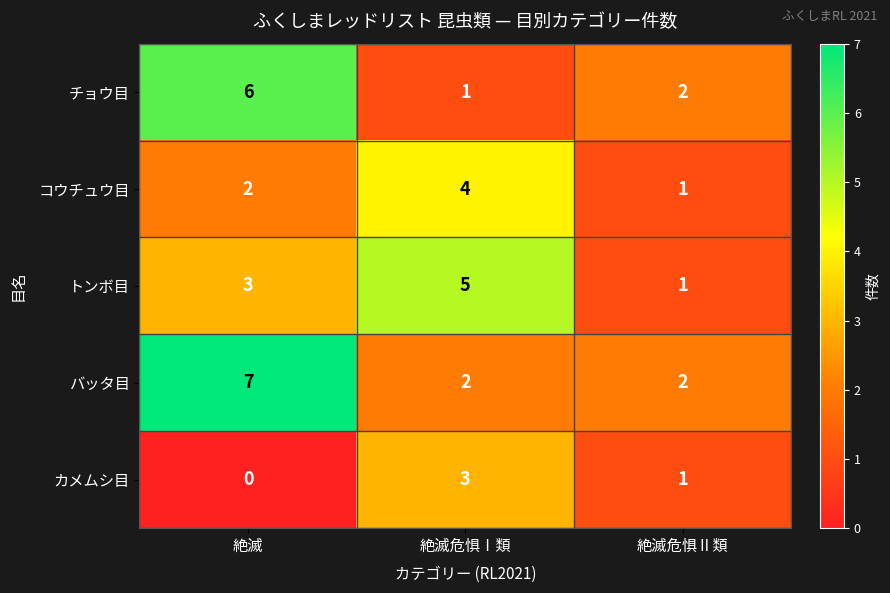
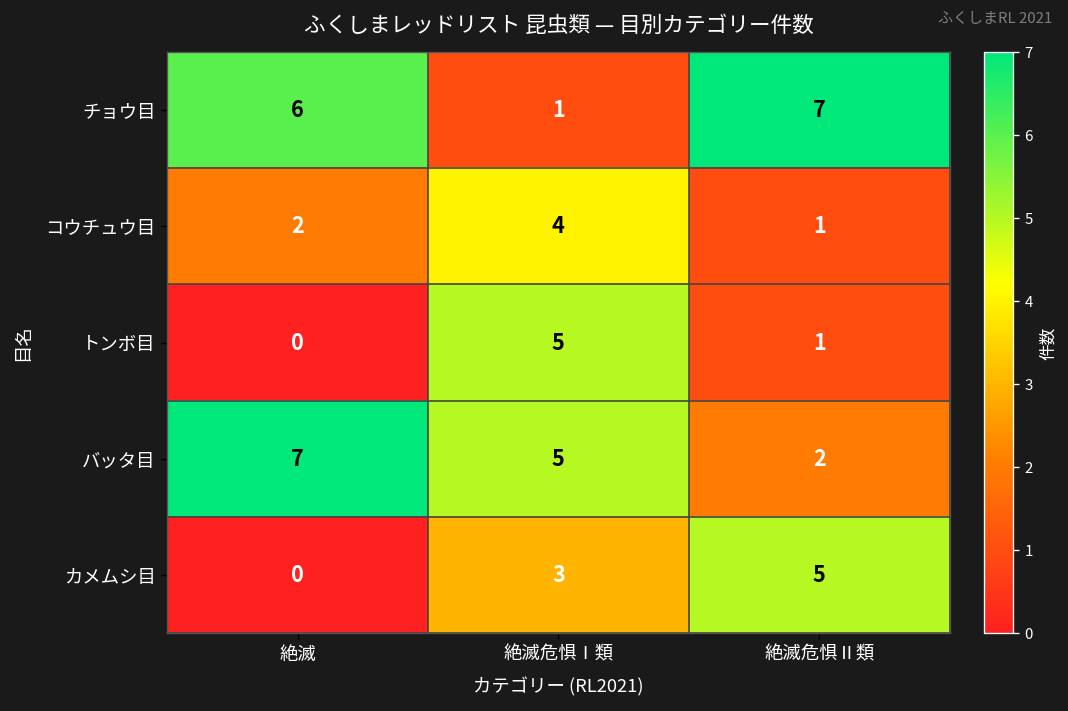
  {
    "チョウ目": {
      "絶滅": 6,
      "絶滅危惧Ⅰ類": 1,
-     "絶滅危惧Ⅱ類": 2
+     "絶滅危惧Ⅱ類": 7
    },
    "コウチュウ目": {
      "絶滅": 2,
      "絶滅危惧Ⅰ類": 4,
      "絶滅危惧Ⅱ類": 1
    },
    "トンボ目": {
-     "絶滅": 3,
+     "絶滅": 0,
      "絶滅危惧Ⅰ類": 5,
      "絶滅危惧Ⅱ類": 1
    },
    "バッタ目": {
      "絶滅": 7,
-     "絶滅危惧Ⅰ類": 2,
+     "絶滅危惧Ⅰ類": 5,
      "絶滅危惧Ⅱ類": 2
    },
    "カメムシ目": {
      "絶滅": 0,
      "絶滅危惧Ⅰ類": 3,
-     "絶滅危惧Ⅱ類": 1
+     "絶滅危惧Ⅱ類": 5
    }
  }
